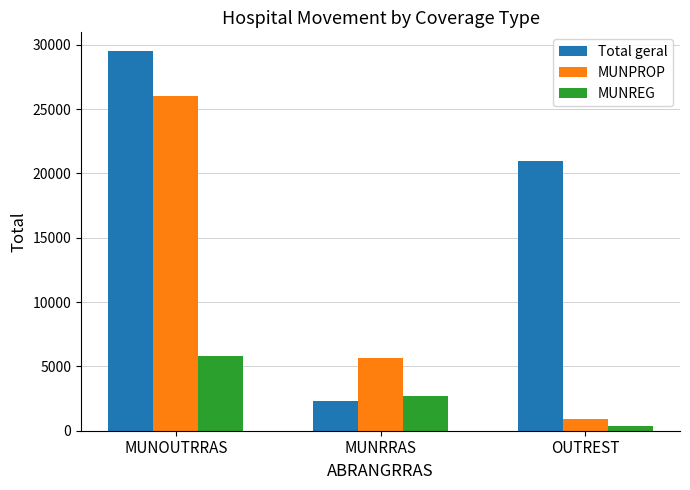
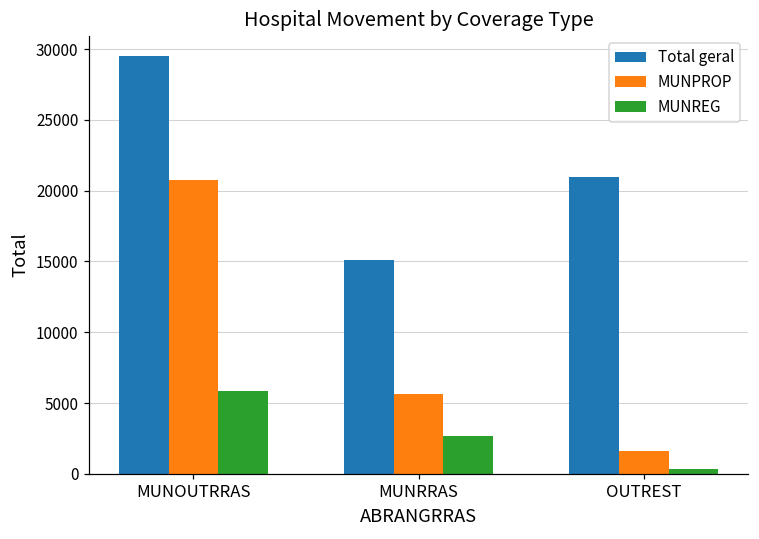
  {
    "Total geral": {
      "MUNOUTRRAS": 29500,
-     "MUNRRAS": 2300,
+     "MUNRRAS": 15100,
      "OUTREST": 21000
    },
    "MUNPROP": {
-     "MUNOUTRRAS": 26000,
+     "MUNOUTRRAS": 20800,
      "MUNRRAS": 5700,
-     "OUTREST": 900
+     "OUTREST": 1600
    },
    "MUNREG": {
      "MUNOUTRRAS": 5800,
      "MUNRRAS": 2700,
      "OUTREST": 300
    }
  }
